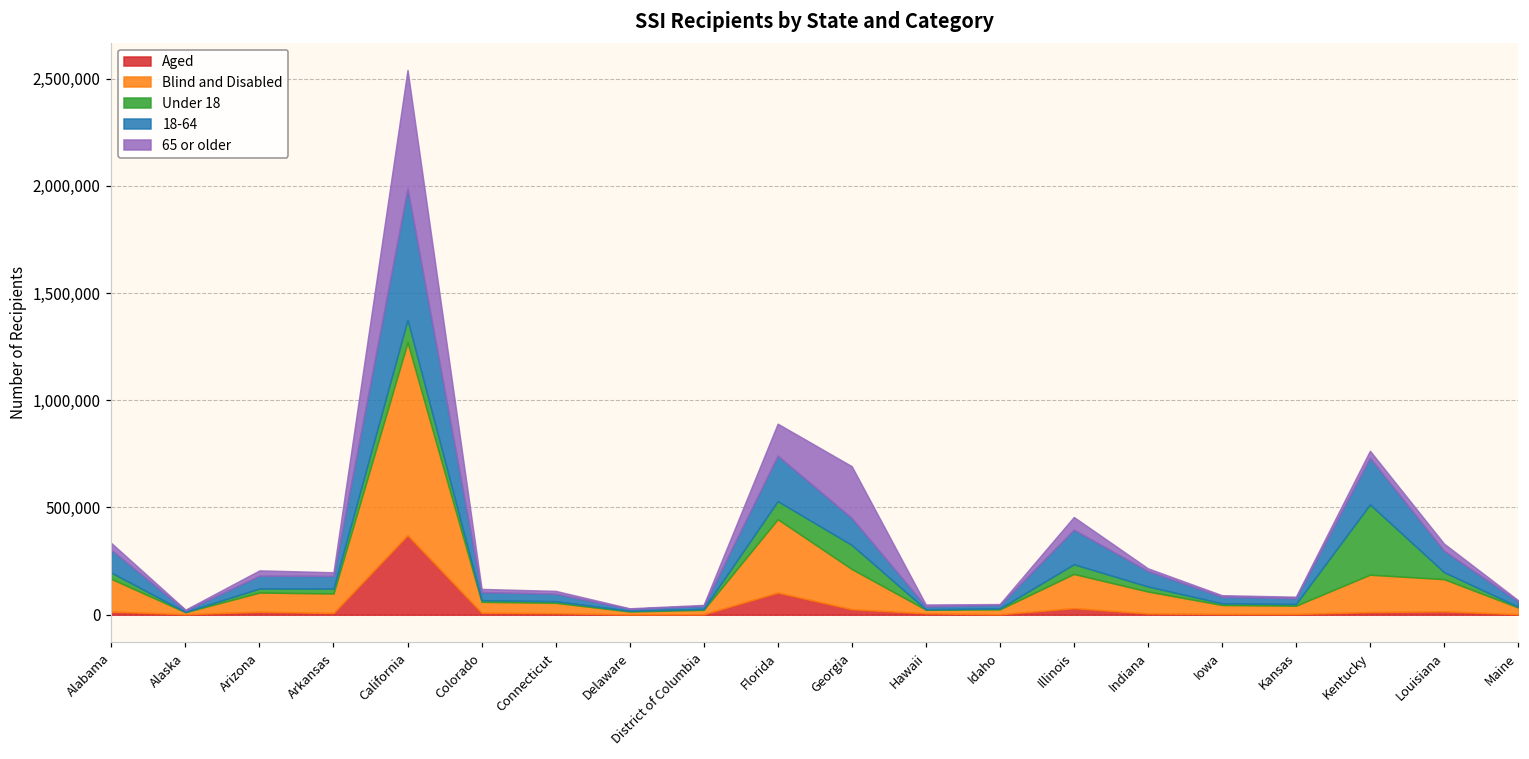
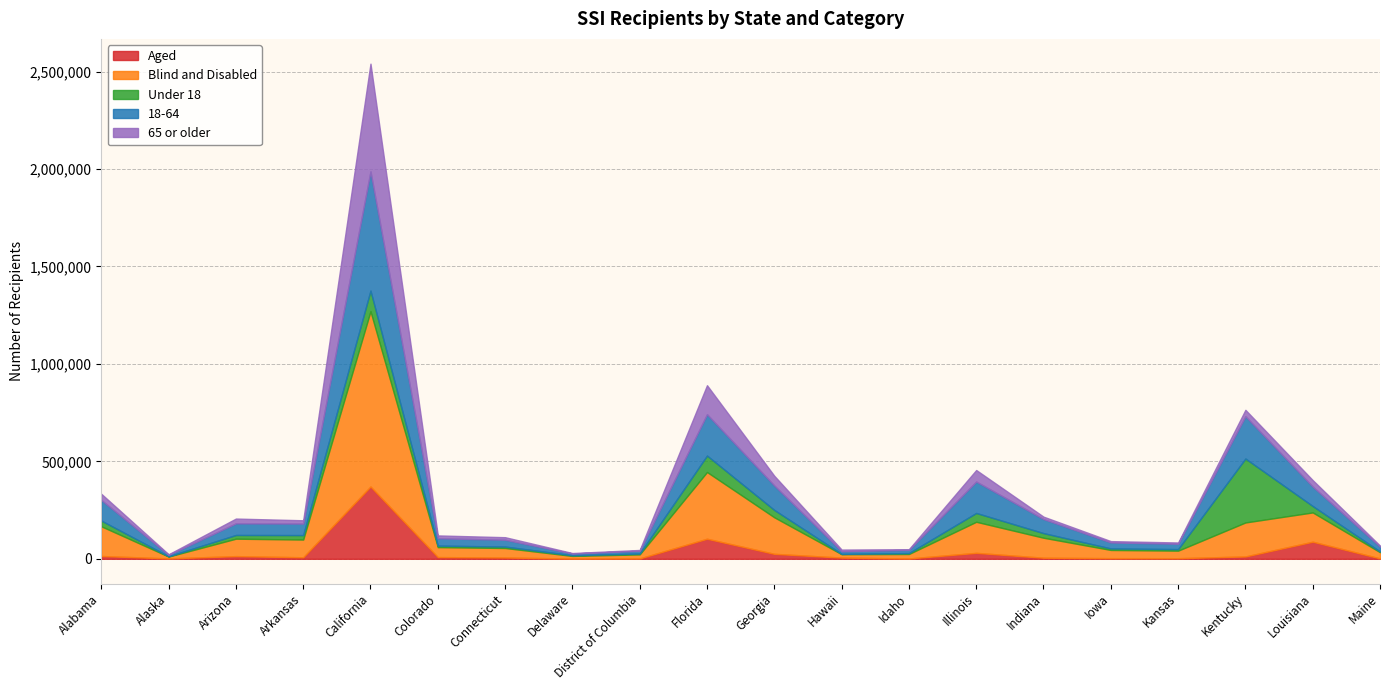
  {
    "Aged": {
      "Alabama": "10,000",
      "Arizona": "10,000",
      "California": "370,000",
      "Florida": "100,000",
      "Georgia": "30,000",
      "Illinois": "30,000",
-     "Louisiana": "20,000"
+     "Louisiana": "90,000"
    },
    "Blind and Disabled": {
      "Alabama": "150,000",
      "Arizona": "90,000",
      "Arkansas": "90,000",
      "California": "900,000",
      "Florida": "340,000",
      "Georgia": "190,000",
      "Illinois": "160,000",
      "Indiana": "100,000",
      "Kentucky": "170,000",
      "Louisiana": "150,000"
    },
    "Under 18": {
      "Alabama": "30,000",
      "Arizona": "20,000",
      "Arkansas": "20,000",
      "California": "110,000",
      "Florida": "80,000",
-     "Georgia": "110,000",
+     "Georgia": "40,000",
      "Illinois": "50,000",
      "Indiana": "20,000",
      "Kentucky": "330,000",
      "Louisiana": "30,000"
    },
    "18-64": {
      "Alabama": "110,000",
      "Arizona": "60,000",
      "Arkansas": "60,000",
      "California": "610,000",
      "Colorado": "40,000",
      "Florida": "210,000",
      "Georgia": "130,000",
      "Illinois": "160,000",
      "Kentucky": "220,000",
      "Louisiana": "100,000"
    },
    "65 or older": {
      "Alabama": "30,000",
      "Arizona": "20,000",
      "Arkansas": "20,000",
      "California": "550,000",
      "Colorado": "10,000",
      "Florida": "150,000",
-     "Georgia": "240,000",
+     "Georgia": "50,000",
      "Illinois": "60,000",
      "Kentucky": "30,000",
      "Louisiana": "30,000"
    }
  }
